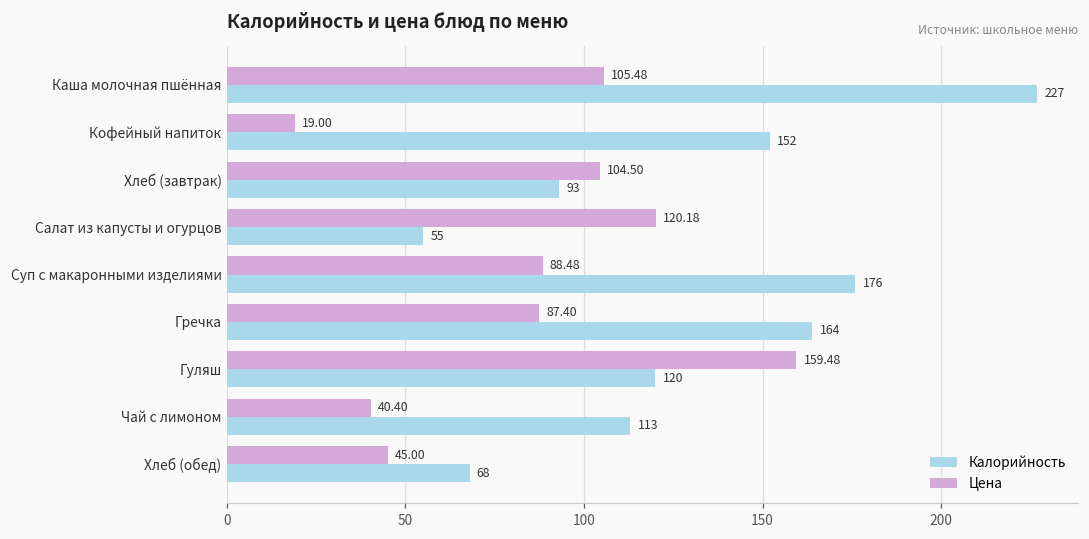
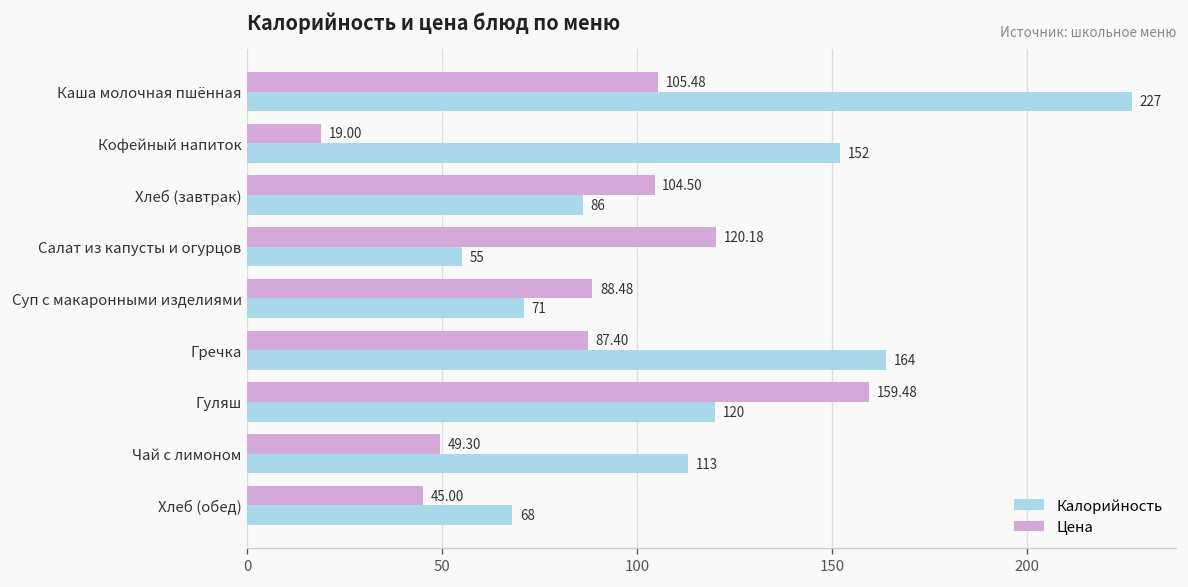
  {
    "Калорийность": {
      "Каша молочная пшённая": 227,
      "Кофейный напиток": 152,
-     "Хлеб (завтрак)": 93,
+     "Хлеб (завтрак)": 86,
      "Салат из капусты и огурцов": 55,
-     "Суп с макаронными изделиями": 176,
+     "Суп с макаронными изделиями": 71,
      "Гречка": 164,
      "Гуляш": 120,
      "Чай с лимоном": 113,
      "Хлеб (обед)": 68
    },
    "Цена": {
      "Каша молочная пшённая": 105.48,
      "Кофейный напиток": 19.00,
      "Хлеб (завтрак)": 104.50,
      "Салат из капусты и огурцов": 120.18,
      "Суп с макаронными изделиями": 88.48,
      "Гречка": 87.40,
      "Гуляш": 159.48,
-     "Чай с лимоном": 40.40,
+     "Чай с лимоном": 49.30,
      "Хлеб (обед)": 45.00
    }
  }
